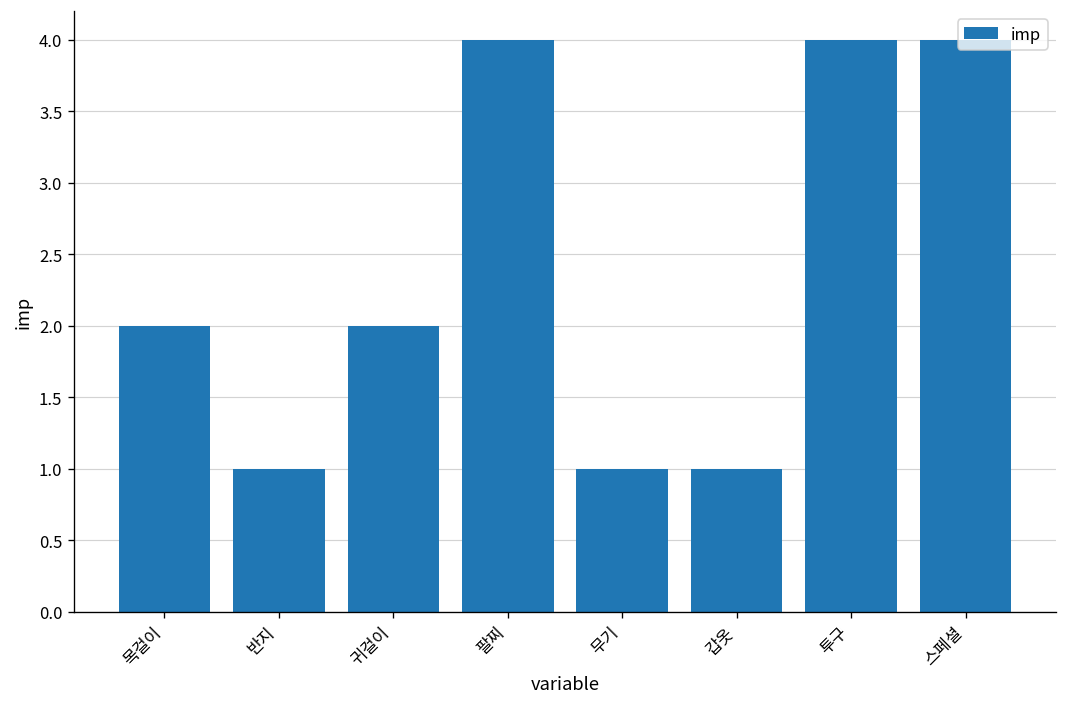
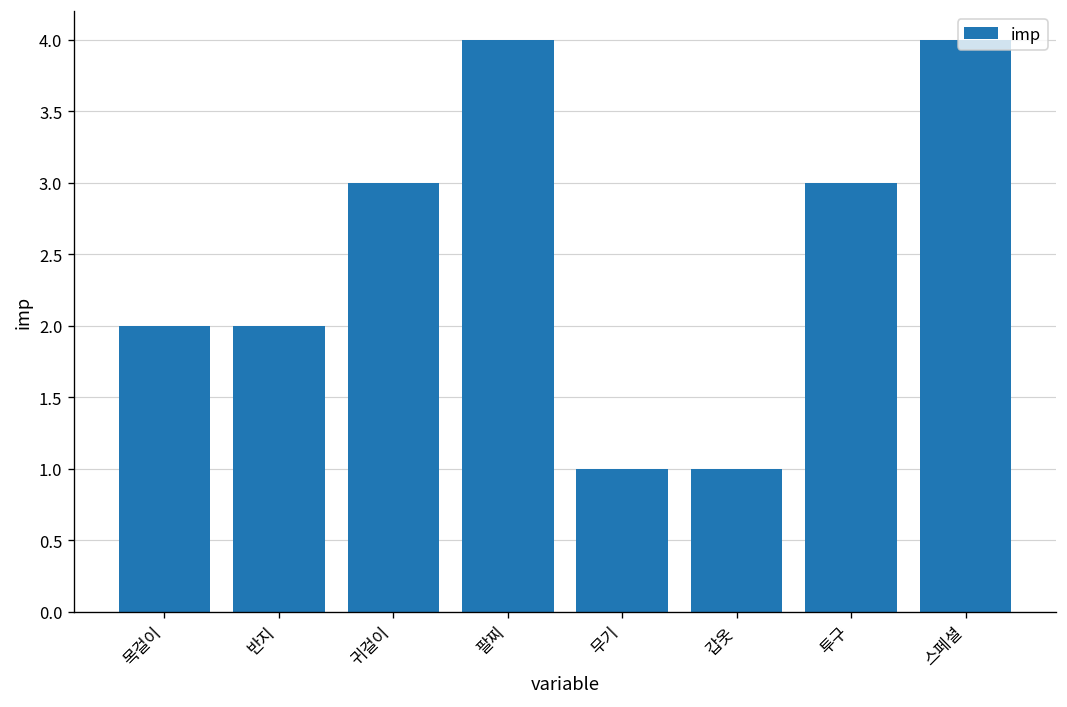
  {
    "목걸이": 2,
-   "반지": 1,
-   "귀걸이": 2,
+   "반지": 2,
+   "귀걸이": 3,
    "팔찌": 4,
    "무기": 1,
    "갑옷": 1,
-   "투구": 4
+   "투구": 3
  }
